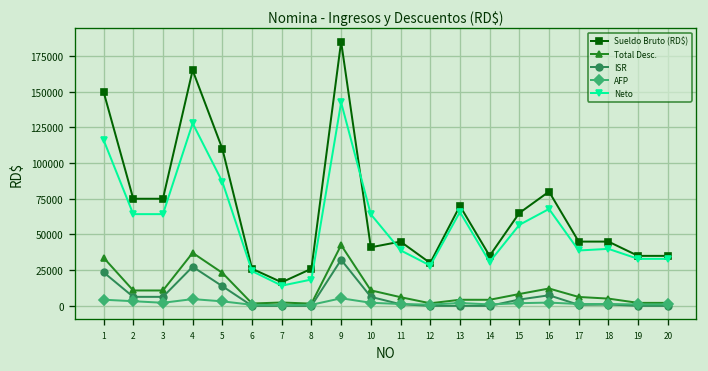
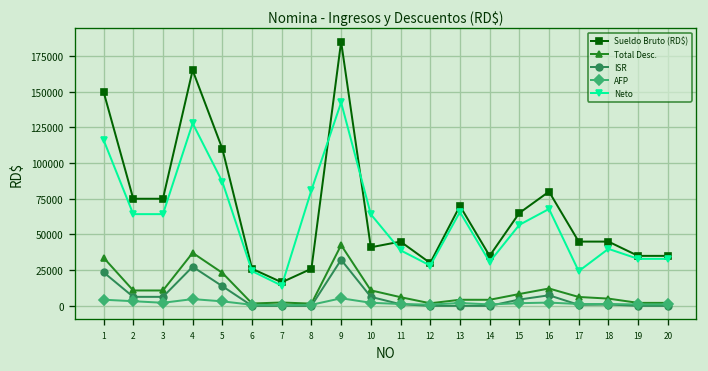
  {
    "Sueldo Bruto (RD$)": {
      "1": 150000,
      "2": 75000,
      "3": 75000,
      "4": 165000,
      "5": 110000,
      "7": 17000,
      "8": 26000,
      "9": 185000,
      "10": 41000,
      "11": 45000,
      "13": 70000,
      "14": 35000,
      "15": 65000,
      "16": 80000,
      "17": 45000,
      "18": 45000
    },
    "Neto": {
      "1": 116000,
      "2": 64000,
      "3": 64000,
      "4": 128000,
      "5": 87000,
      "7": 14000,
-     "8": 18000,
+     "8": 81000,
      "9": 142000,
      "10": 64000,
      "11": 39000,
      "13": 66000,
      "14": 31000,
      "15": 57000,
      "16": 68000,
-     "17": 39000,
+     "17": 24000,
      "18": 40000
    }
  }
